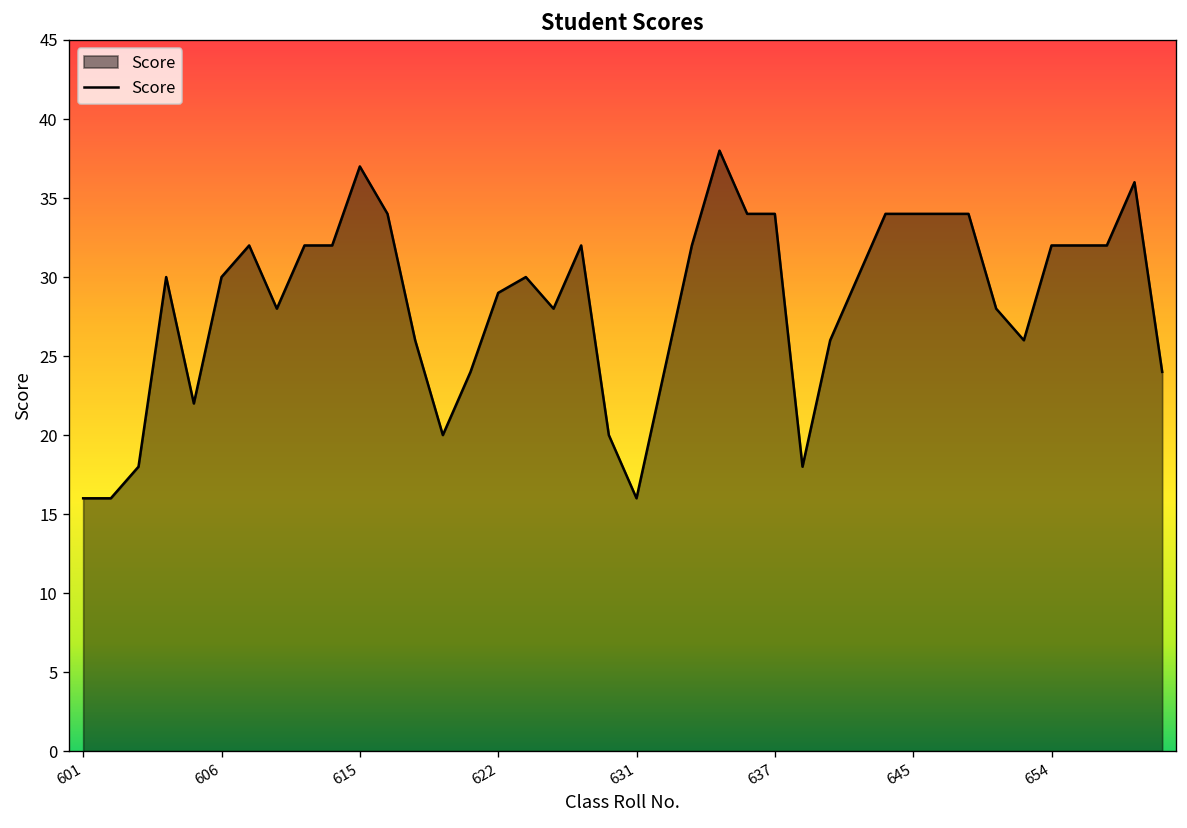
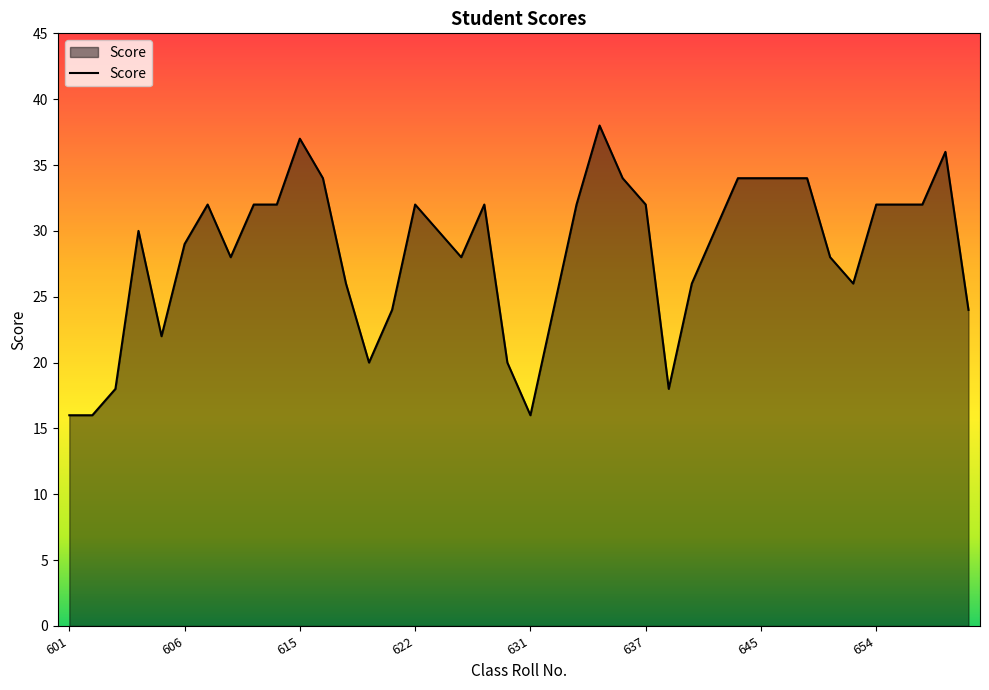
  {
    "601": 16,
-   "606": 30,
+   "606": 29,
    "615": 37,
-   "622": 29,
+   "622": 32,
    "631": 16,
-   "637": 34,
+   "637": 32,
    "645": 34,
    "654": 32
  }
